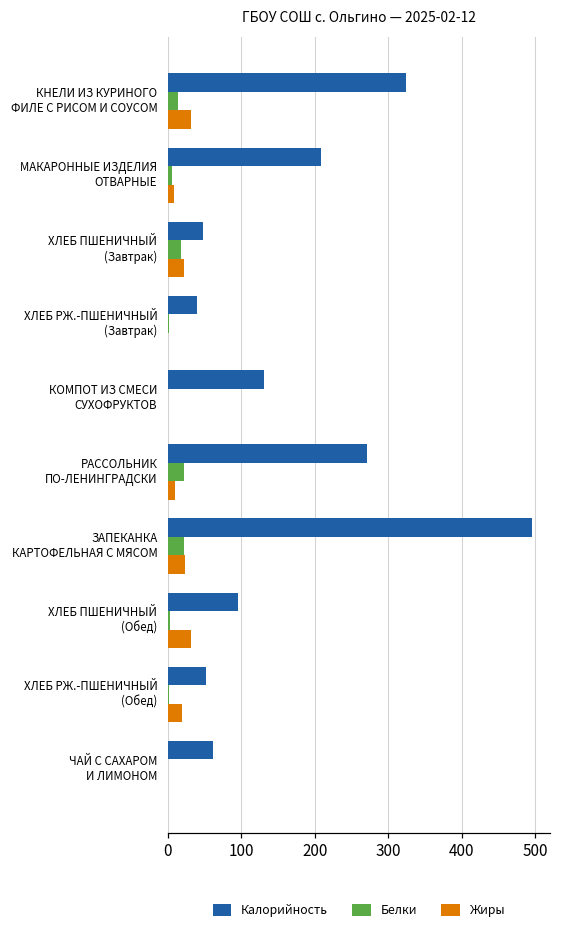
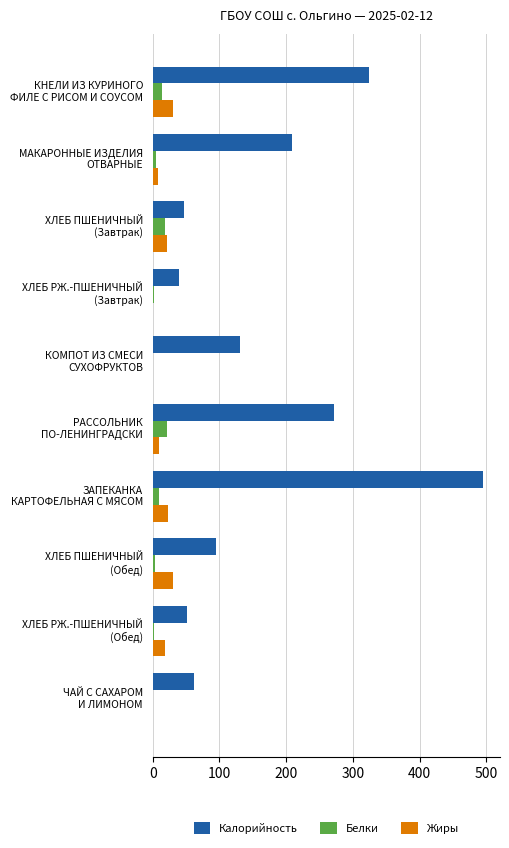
  {
    "Калорийность": {
      "КНЕЛИ ИЗ КУРИНОГО ФИЛЕ С РИСОМ И СОУСОМ": 320,
      "МАКАРОННЫЕ ИЗДЕЛИЯ ОТВАРНЫЕ": 210,
      "ХЛЕБ ПШЕНИЧНЫЙ (Завтрак)": 50,
      "ХЛЕБ РЖ.-ПШЕНИЧНЫЙ (Завтрак)": 40,
      "КОМПОТ ИЗ СМЕСИ СУХОФРУКТОВ": 130,
      "РАССОЛЬНИК ПО-ЛЕНИНГРАДСКИ": 270,
      "ЗАПЕКАНКА КАРТОФЕЛЬНАЯ С МЯСОМ": 500,
      "ХЛЕБ ПШЕНИЧНЫЙ (Обед)": 90,
      "ХЛЕБ РЖ.-ПШЕНИЧНЫЙ (Обед)": 50,
      "ЧАЙ С САХАРОМ И ЛИМОНОМ": 60
    },
    "Белки": {
      "КНЕЛИ ИЗ КУРИНОГО ФИЛЕ С РИСОМ И СОУСОМ": 10,
      "МАКАРОННЫЕ ИЗДЕЛИЯ ОТВАРНЫЕ": 10,
      "ХЛЕБ ПШЕНИЧНЫЙ (Завтрак)": 20,
      "КОМПОТ ИЗ СМЕСИ СУХОФРУКТОВ": 0,
      "РАССОЛЬНИК ПО-ЛЕНИНГРАДСКИ": 20,
-     "ЗАПЕКАНКА КАРТОФЕЛЬНАЯ С МЯСОМ": 20
+     "ЗАПЕКАНКА КАРТОФЕЛЬНАЯ С МЯСОМ": 10
    },
    "Жиры": {
      "КНЕЛИ ИЗ КУРИНОГО ФИЛЕ С РИСОМ И СОУСОМ": 30,
      "МАКАРОННЫЕ ИЗДЕЛИЯ ОТВАРНЫЕ": 10,
      "ХЛЕБ ПШЕНИЧНЫЙ (Завтрак)": 20,
      "КОМПОТ ИЗ СМЕСИ СУХОФРУКТОВ": 0,
      "РАССОЛЬНИК ПО-ЛЕНИНГРАДСКИ": 10,
      "ЗАПЕКАНКА КАРТОФЕЛЬНАЯ С МЯСОМ": 20,
      "ХЛЕБ ПШЕНИЧНЫЙ (Обед)": 30,
      "ХЛЕБ РЖ.-ПШЕНИЧНЫЙ (Обед)": 20
    }
  }
